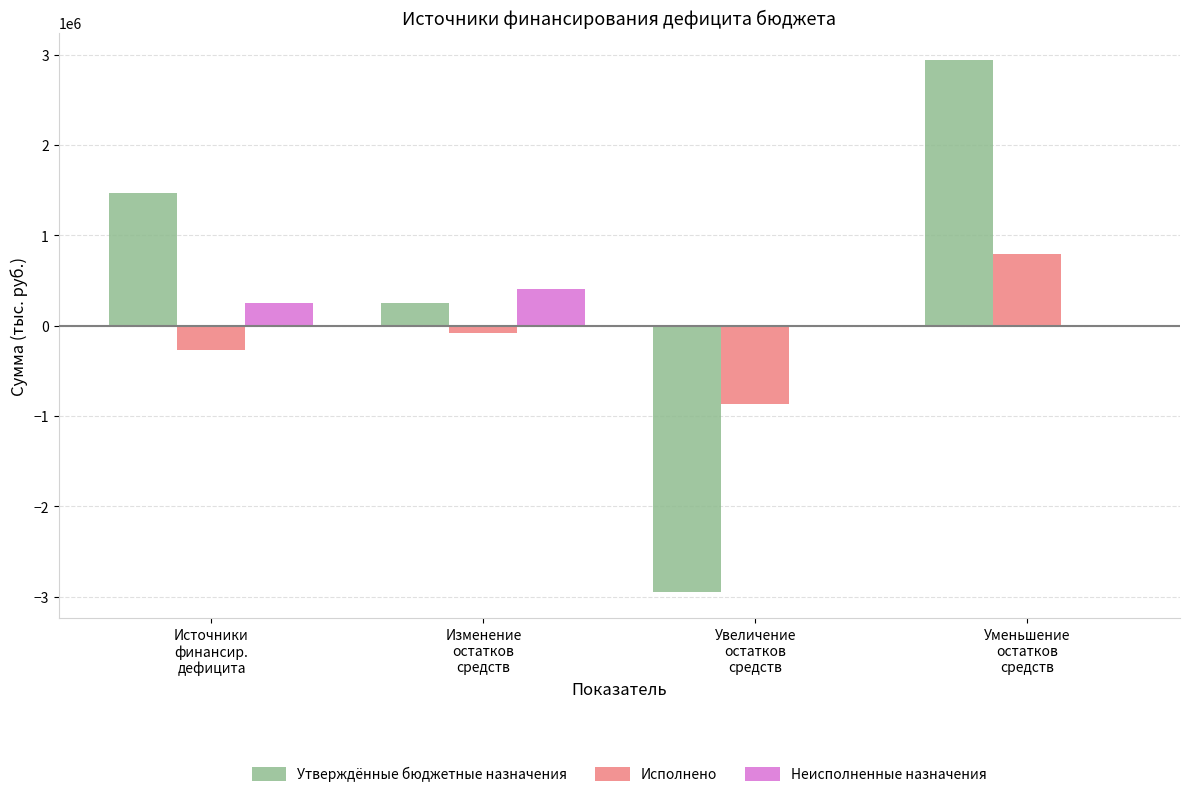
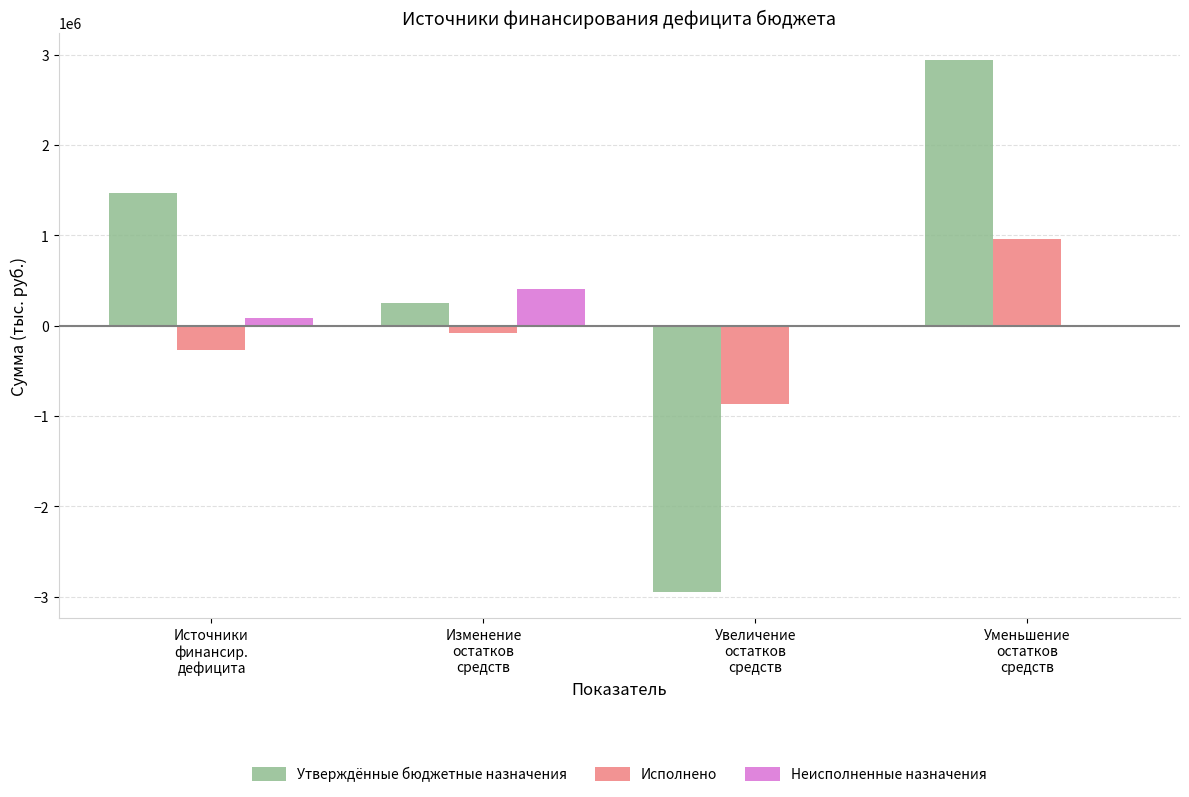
  {
    "Утверждённые бюджетные назначения": {
      "Источники финансир. дефицита": 1500000,
      "Изменение остатков средств": 300000,
      "Увеличение остатков средств": -2900000,
      "Уменьшение остатков средств": 2900000
    },
    "Исполнено": {
      "Источники финансир. дефицита": -300000,
      "Изменение остатков средств": -100000,
      "Увеличение остатков средств": -900000,
-     "Уменьшение остатков средств": 800000
+     "Уменьшение остатков средств": 1000000
    },
    "Неисполненные назначения": {
-     "Источники финансир. дефицита": 300000,
+     "Источники финансир. дефицита": 100000,
      "Изменение остатков средств": 400000,
      "Увеличение остатков средств": 0,
      "Уменьшение остатков средств": 0
    }
  }
